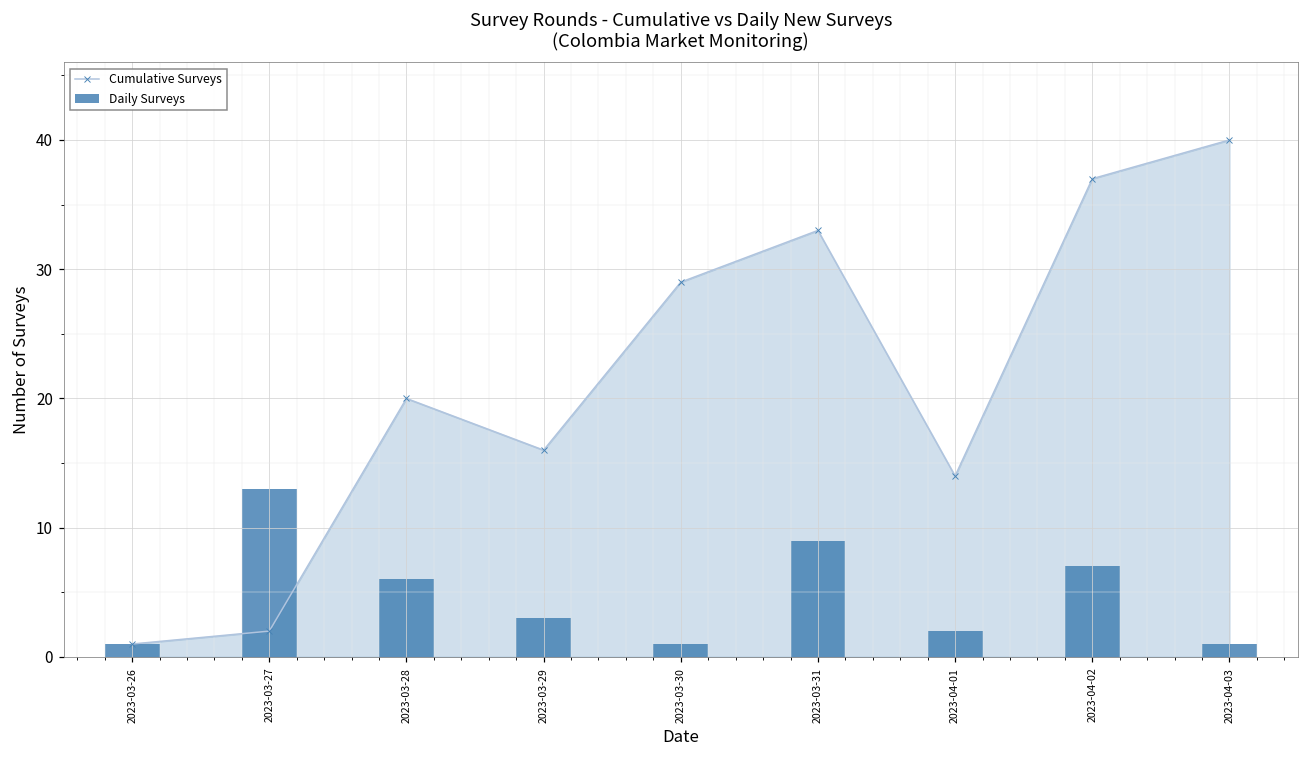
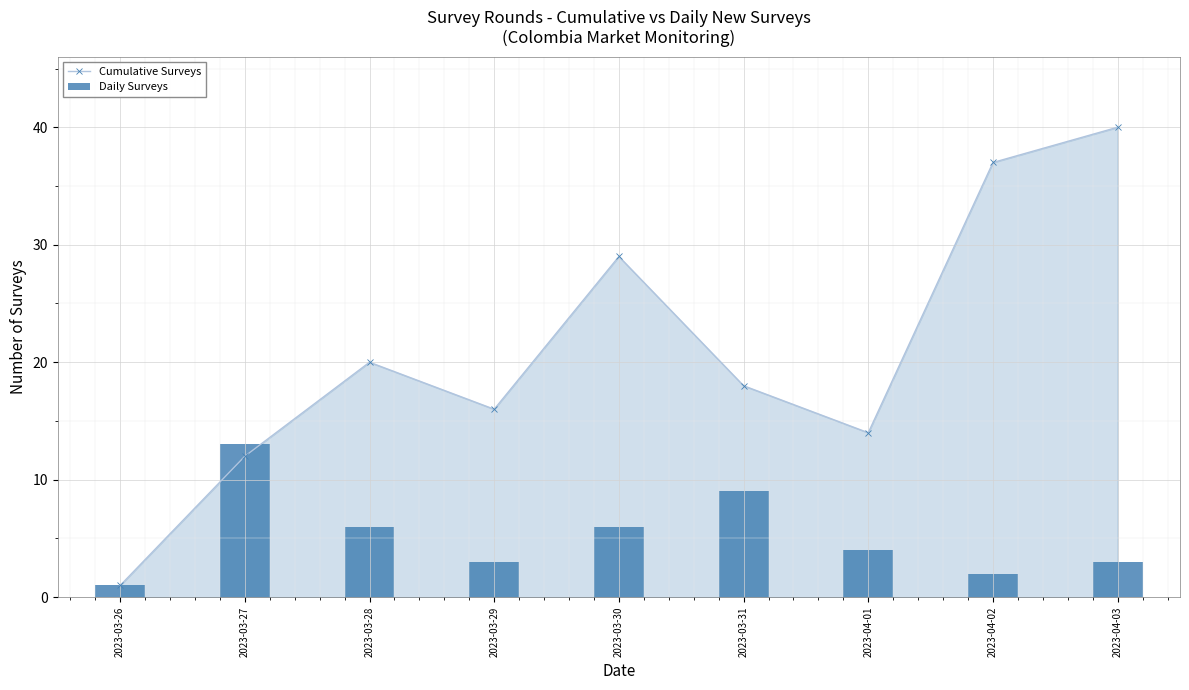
  {
    "Cumulative Surveys": {
      "2023-03-26": 1,
-     "2023-03-27": 2,
+     "2023-03-27": 12,
      "2023-03-28": 20,
      "2023-03-29": 16,
      "2023-03-30": 29,
-     "2023-03-31": 33,
+     "2023-03-31": 18,
      "2023-04-01": 14,
      "2023-04-02": 37,
      "2023-04-03": 40
    },
    "Daily Surveys": {
      "2023-03-26": 1,
      "2023-03-27": 13,
      "2023-03-28": 6,
      "2023-03-29": 3,
-     "2023-03-30": 1,
+     "2023-03-30": 6,
      "2023-03-31": 9,
-     "2023-04-01": 2,
-     "2023-04-02": 7,
-     "2023-04-03": 1
+     "2023-04-01": 4,
+     "2023-04-02": 2,
+     "2023-04-03": 3
    }
  }
